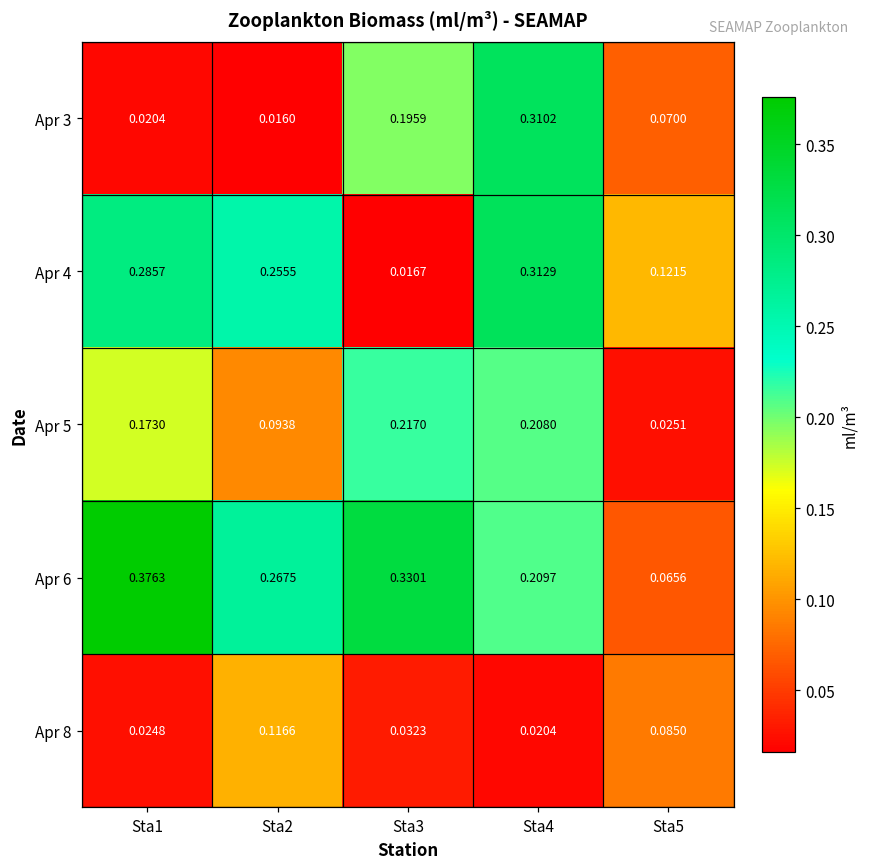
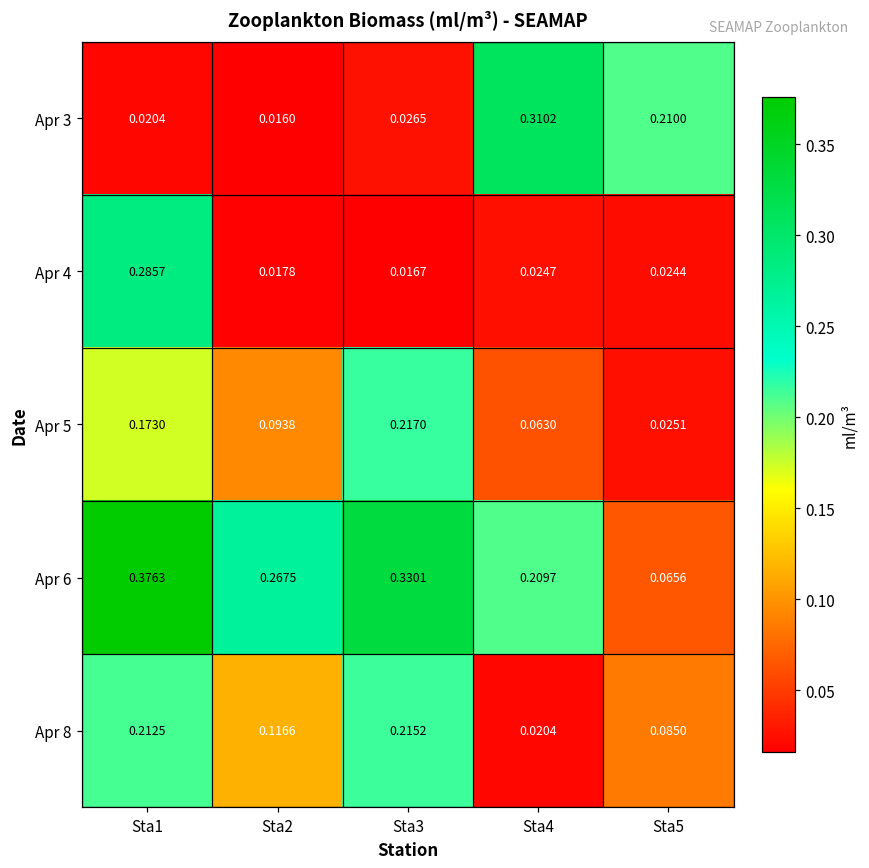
  {
    "Apr 3": {
      "Sta1": 0.0204,
      "Sta2": 0.0160,
-     "Sta3": 0.1959,
+     "Sta3": 0.0265,
      "Sta4": 0.3102,
-     "Sta5": 0.0700
+     "Sta5": 0.2100
    },
    "Apr 4": {
      "Sta1": 0.2857,
-     "Sta2": 0.2555,
+     "Sta2": 0.0178,
      "Sta3": 0.0167,
-     "Sta4": 0.3129,
-     "Sta5": 0.1215
+     "Sta4": 0.0247,
+     "Sta5": 0.0244
    },
    "Apr 5": {
      "Sta1": 0.1730,
      "Sta2": 0.0938,
      "Sta3": 0.2170,
-     "Sta4": 0.2080,
+     "Sta4": 0.0630,
      "Sta5": 0.0251
    },
    "Apr 6": {
      "Sta1": 0.3763,
      "Sta2": 0.2675,
      "Sta3": 0.3301,
      "Sta4": 0.2097,
      "Sta5": 0.0656
    },
    "Apr 8": {
-     "Sta1": 0.0248,
+     "Sta1": 0.2125,
      "Sta2": 0.1166,
-     "Sta3": 0.0323,
+     "Sta3": 0.2152,
      "Sta4": 0.0204,
      "Sta5": 0.0850
    }
  }
